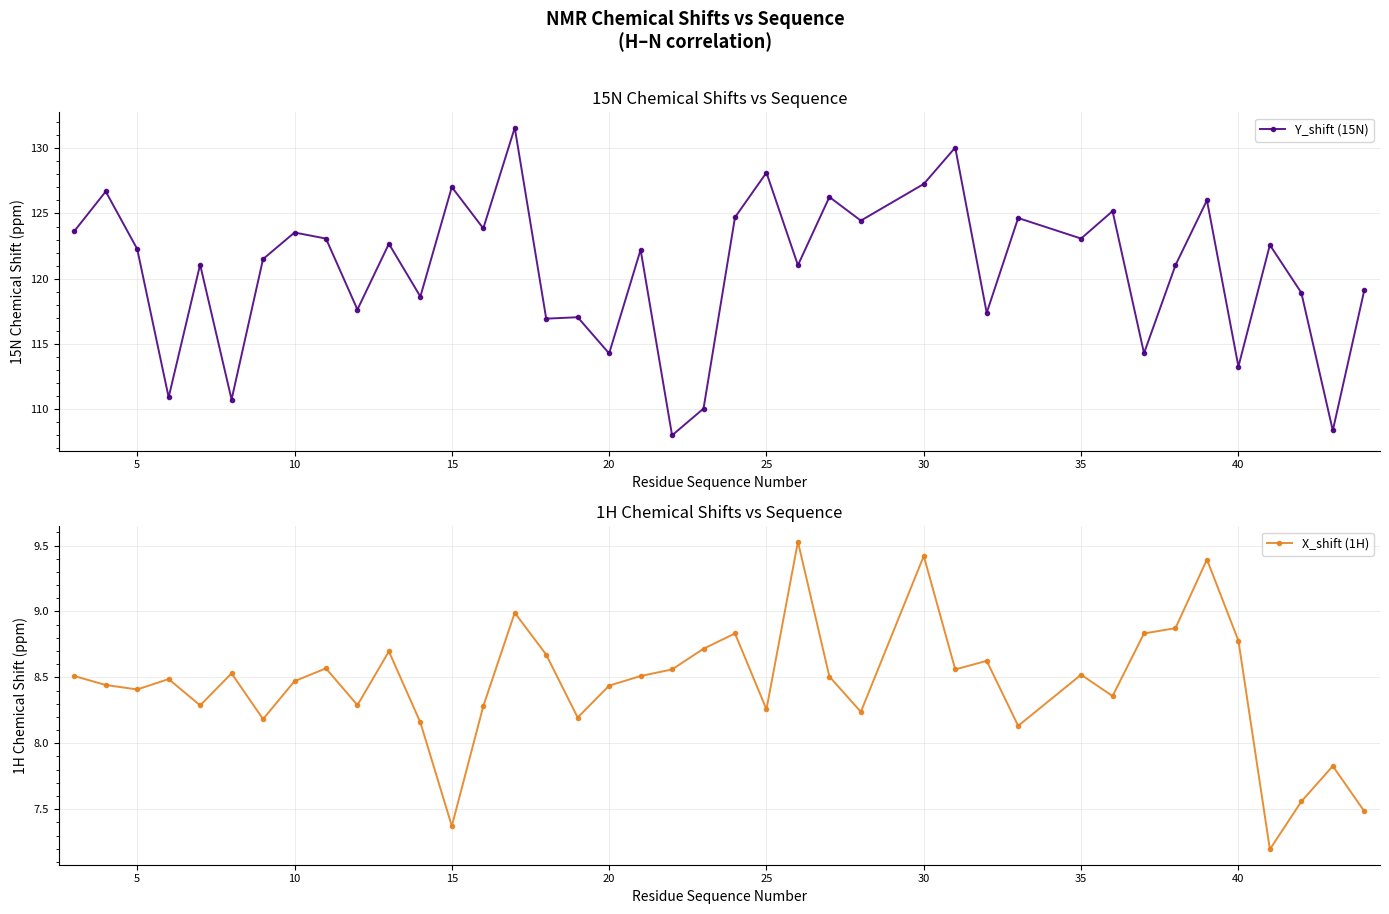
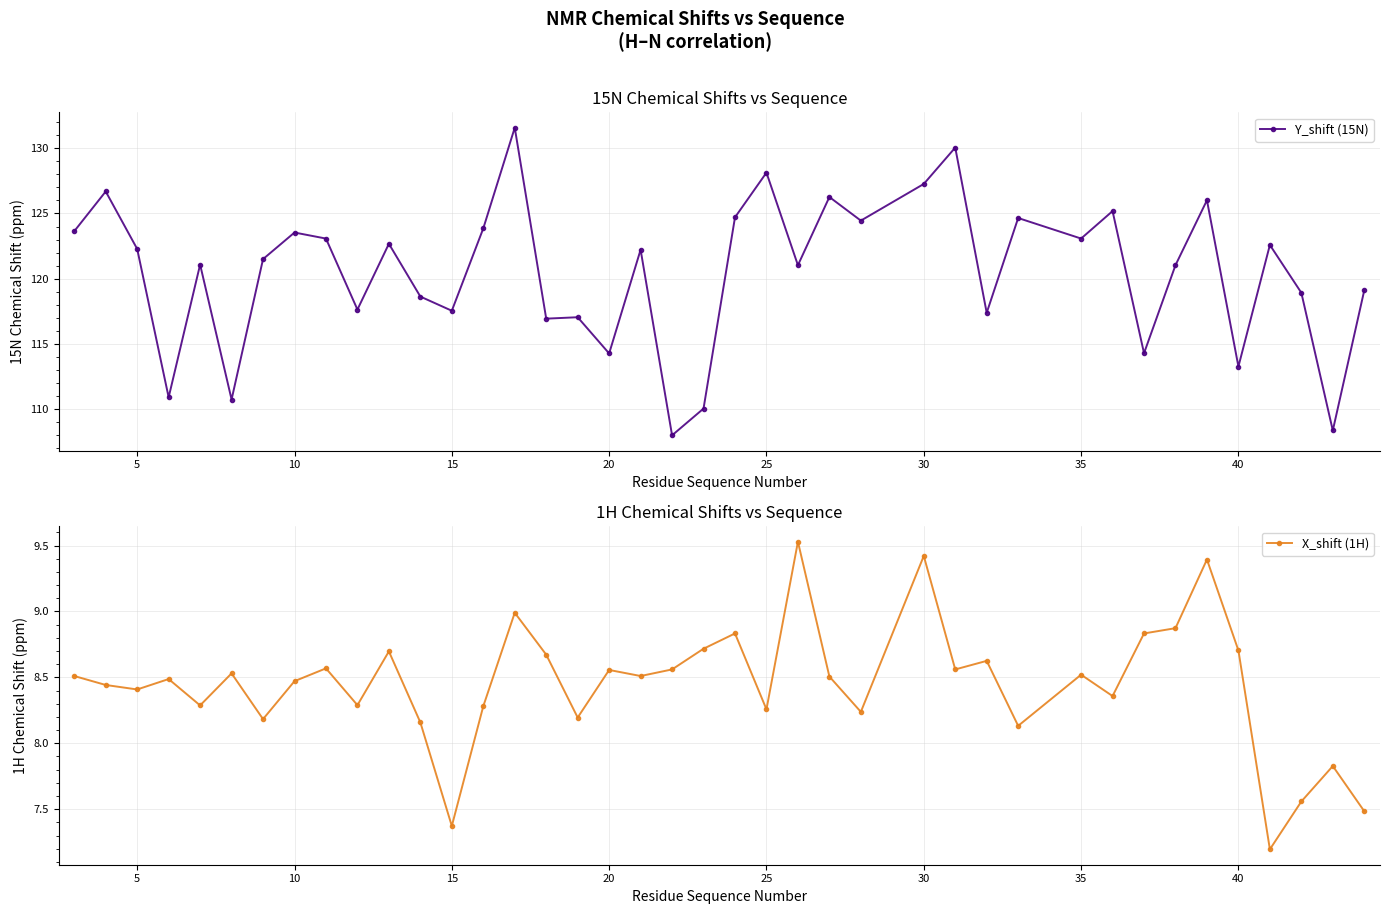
  {
    "15N Chemical Shifts vs Sequence": {
      "5": 122.3,
      "10": 123.5,
-     "15": 127.0,
+     "15": 117.5,
      "20": 114.3,
      "25": 128.1,
      "30": 127.3,
      "35": 123.1,
      "40": 113.3
    },
    "1H Chemical Shifts vs Sequence": {
      "5": 8.41,
      "10": 8.47,
      "15": 7.37,
-     "20": 8.44,
+     "20": 8.56,
      "25": 8.26,
      "30": 9.42,
      "35": 8.52,
-     "40": 8.78
+     "40": 8.70
    }
  }
